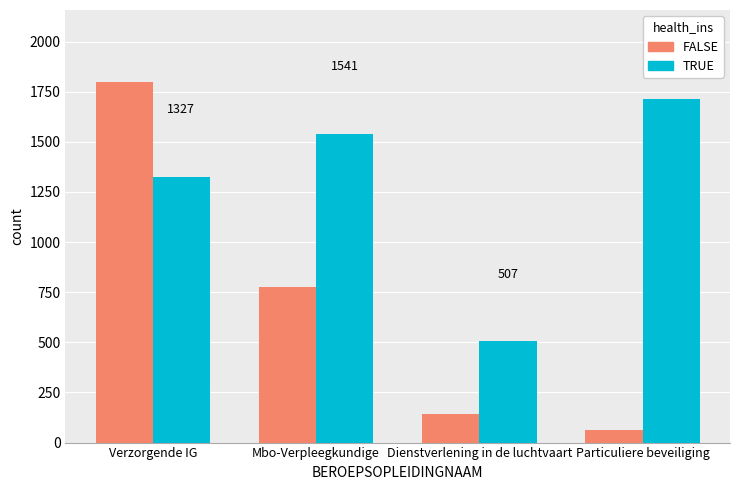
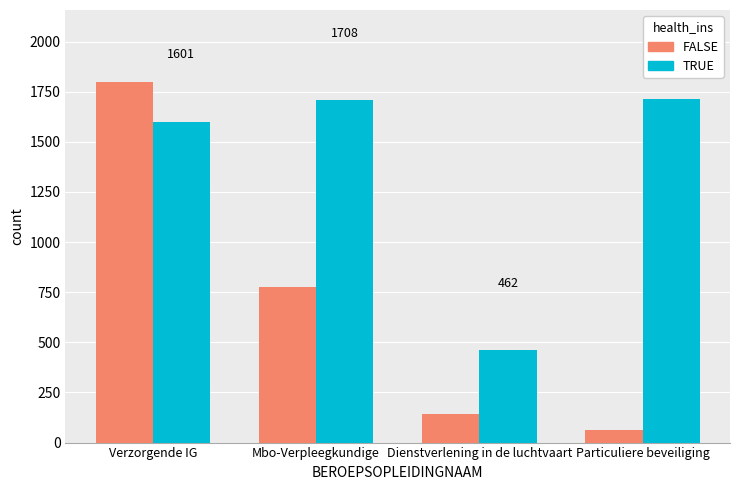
  {
    "FALSE": {
      "Verzorgende IG": 1800,
      "Mbo-Verpleegkundige": 780,
      "Dienstverlening in de luchtvaart": 150,
      "Particuliere beveiliging": 60
    },
    "TRUE": {
-     "Verzorgende IG": 1327,
-     "Mbo-Verpleegkundige": 1541,
-     "Dienstverlening in de luchtvaart": 507
+     "Verzorgende IG": 1601,
+     "Mbo-Verpleegkundige": 1708,
+     "Dienstverlening in de luchtvaart": 462
    }
  }
